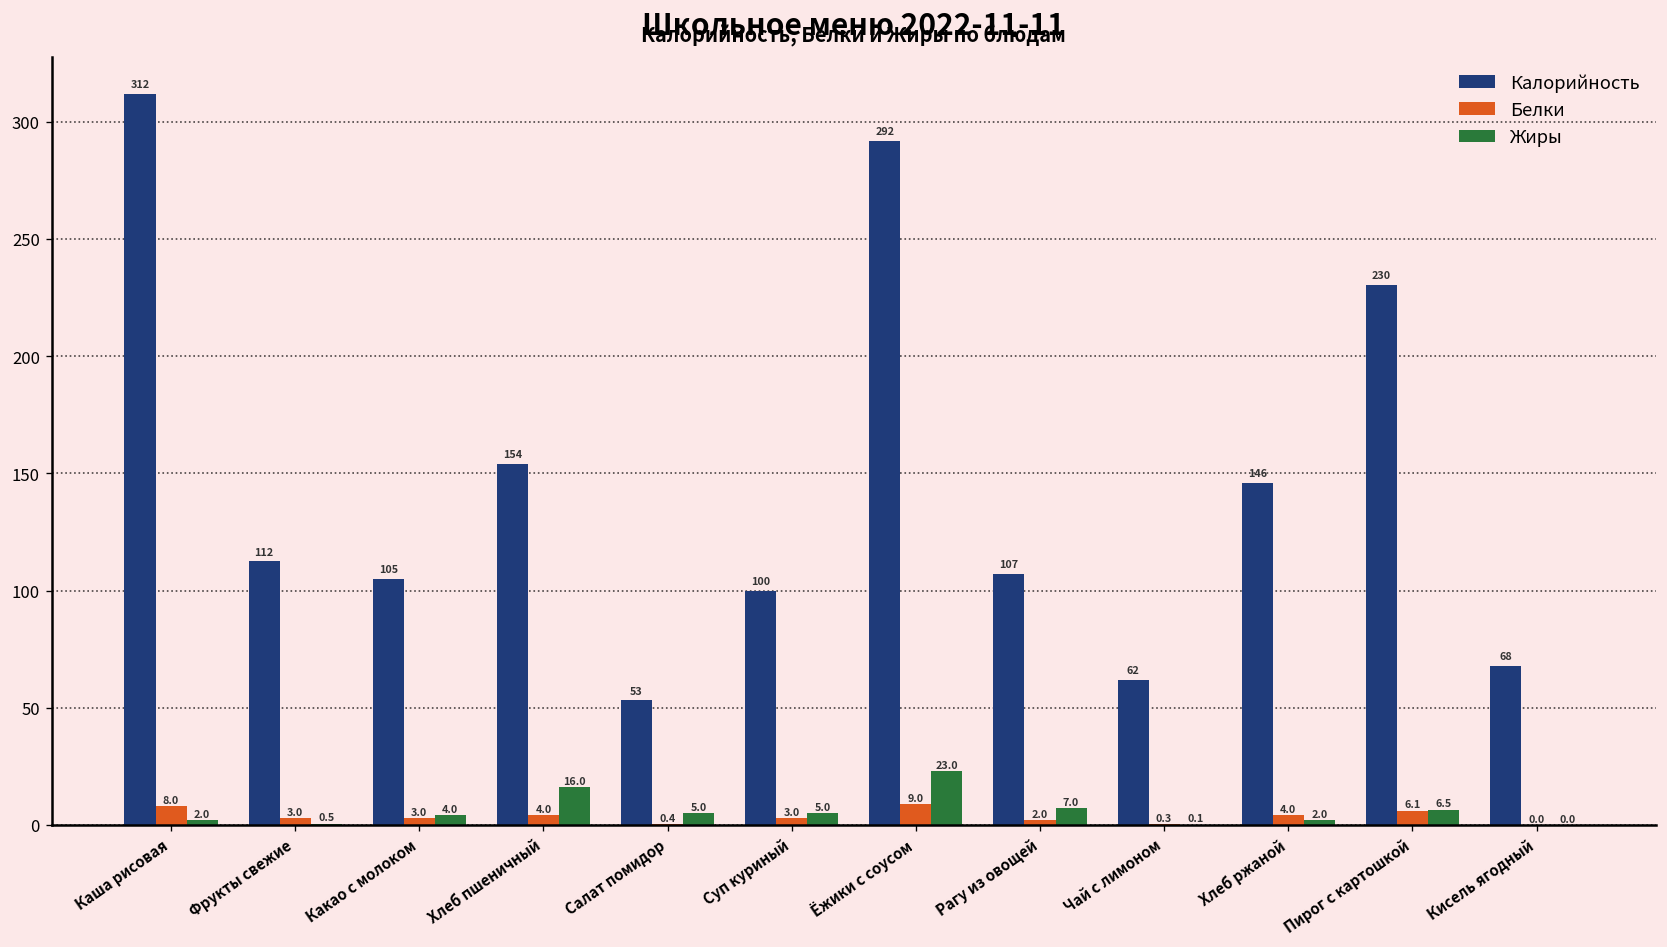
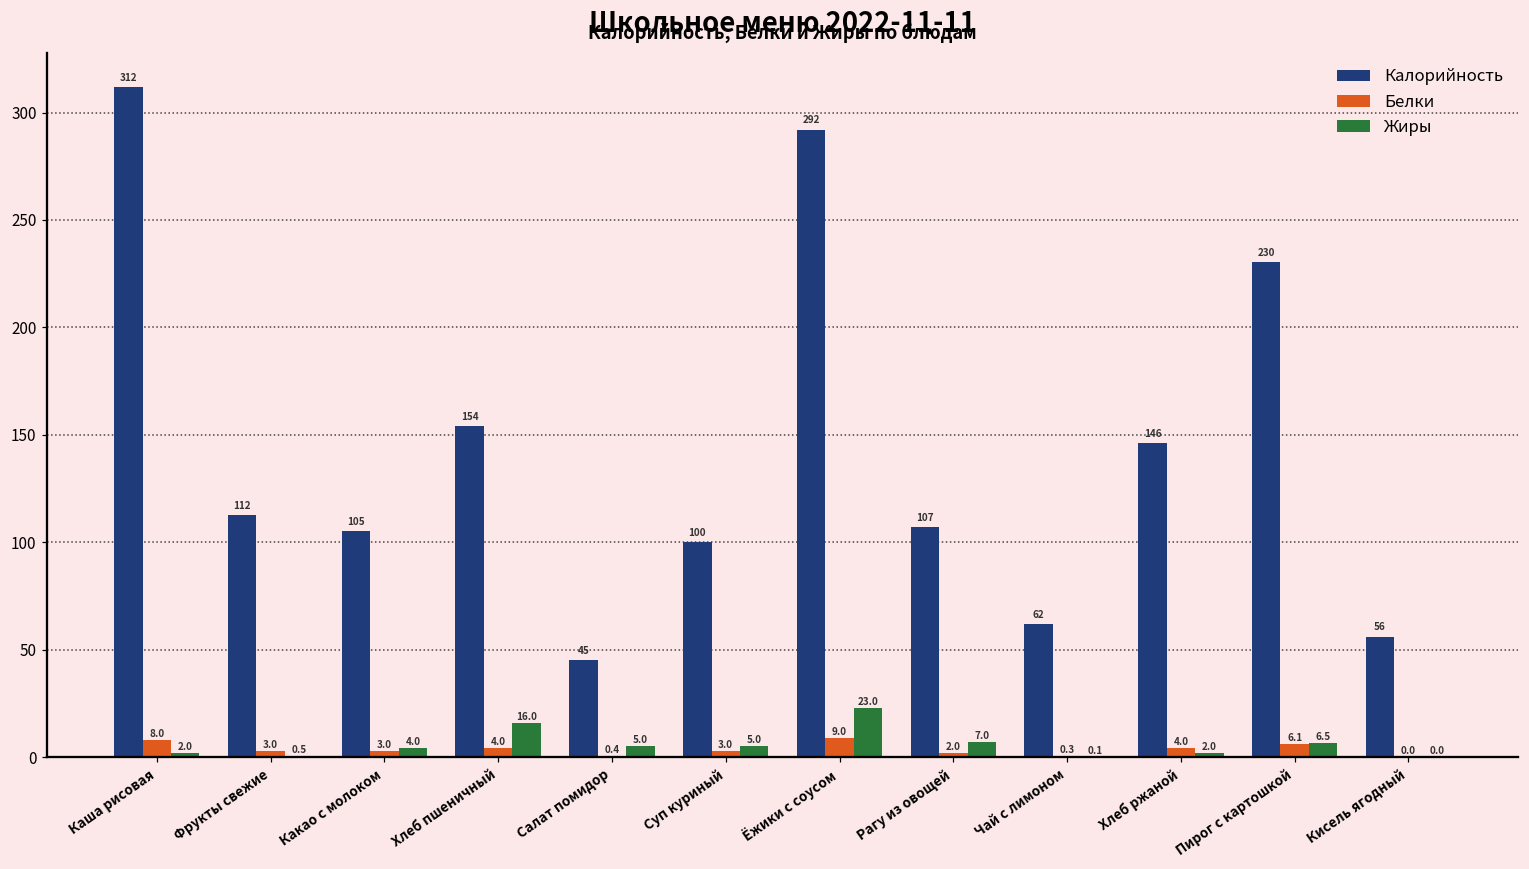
  {
    "Калорийность": {
      "Каша рисовая": 312,
      "Фрукты свежие": 112,
      "Какао с молоком": 105,
      "Хлеб пшеничный": 154,
-     "Салат помидор": 53,
+     "Салат помидор": 45,
      "Суп куриный": 100,
      "Ёжики с соусом": 292,
      "Рагу из овощей": 107,
      "Чай с лимоном": 62,
      "Хлеб ржаной": 146,
      "Пирог с картошкой": 230,
-     "Кисель ягодный": 68
+     "Кисель ягодный": 56
    },
    "Белки": {
      "Каша рисовая": 8.0,
      "Фрукты свежие": 3.0,
      "Какао с молоком": 3.0,
      "Хлеб пшеничный": 4.0,
      "Салат помидор": 0.4,
      "Суп куриный": 3.0,
      "Ёжики с соусом": 9.0,
      "Рагу из овощей": 2.0,
      "Чай с лимоном": 0.3,
      "Хлеб ржаной": 4.0,
      "Пирог с картошкой": 6.1,
      "Кисель ягодный": 0.0
    },
    "Жиры": {
      "Каша рисовая": 2.0,
      "Фрукты свежие": 0.5,
      "Какао с молоком": 4.0,
      "Хлеб пшеничный": 16.0,
      "Салат помидор": 5.0,
      "Суп куриный": 5.0,
      "Ёжики с соусом": 23.0,
      "Рагу из овощей": 7.0,
      "Чай с лимоном": 0.1,
      "Хлеб ржаной": 2.0,
      "Пирог с картошкой": 6.5,
      "Кисель ягодный": 0.0
    }
  }
